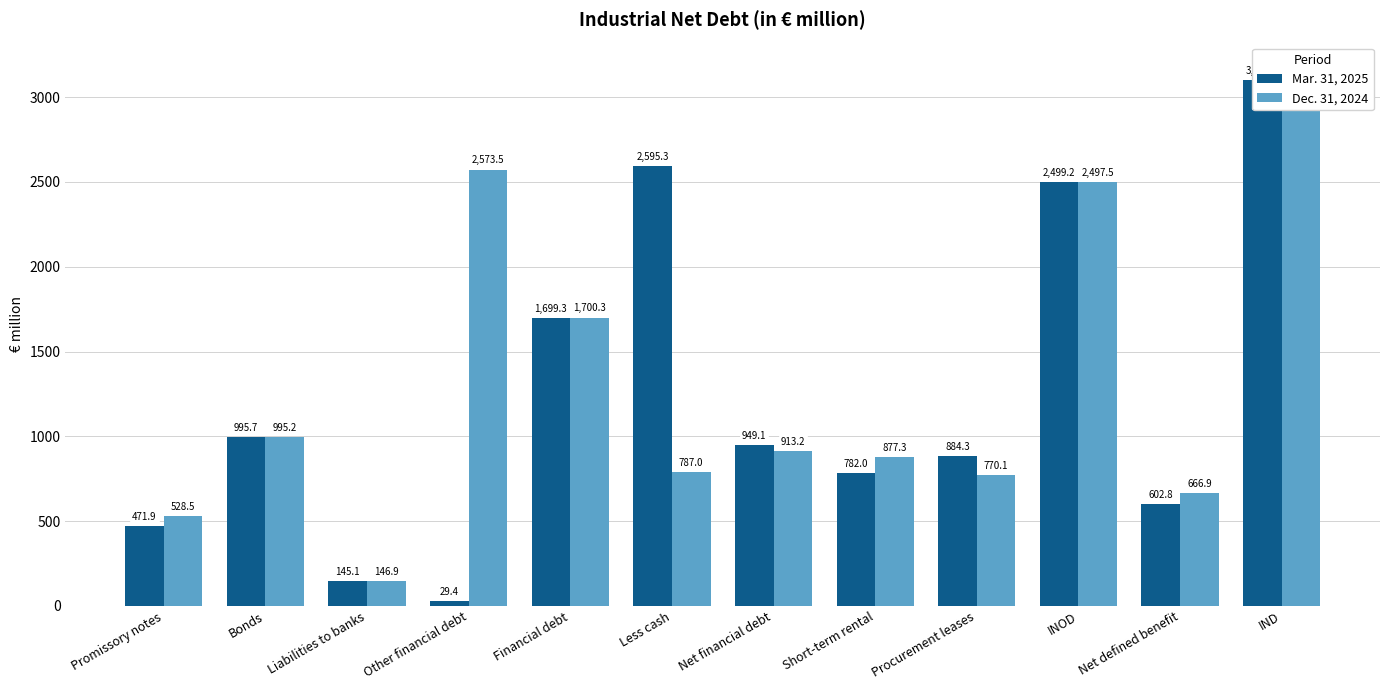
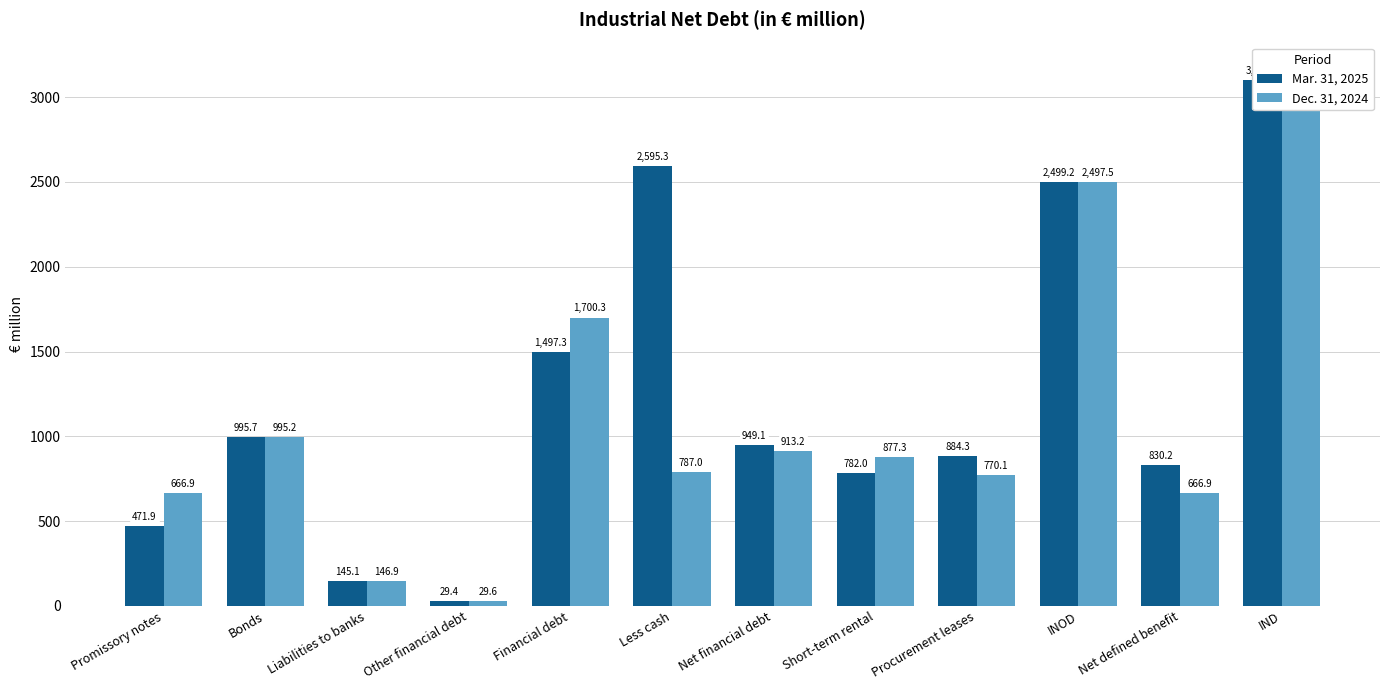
  {
    "Mar. 31, 2025": {
-     "Financial debt": "1,699.3",
-     "Net defined benefit": "602.8"
+     "Financial debt": "1,497.3",
+     "Net defined benefit": "830.2"
    },
    "Dec. 31, 2024": {
-     "Promissory notes": "528.5",
-     "Other financial debt": "2,573.5"
+     "Promissory notes": "666.9",
+     "Other financial debt": "29.6"
    }
  }
